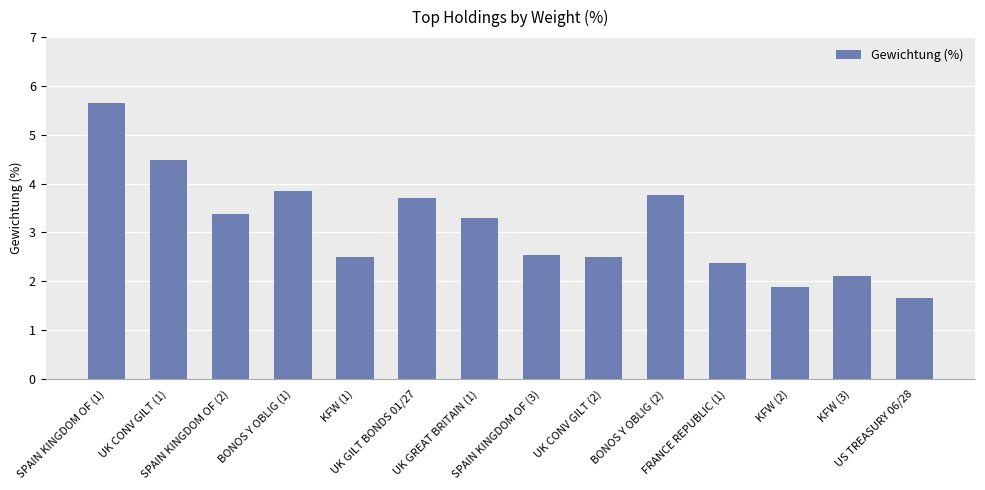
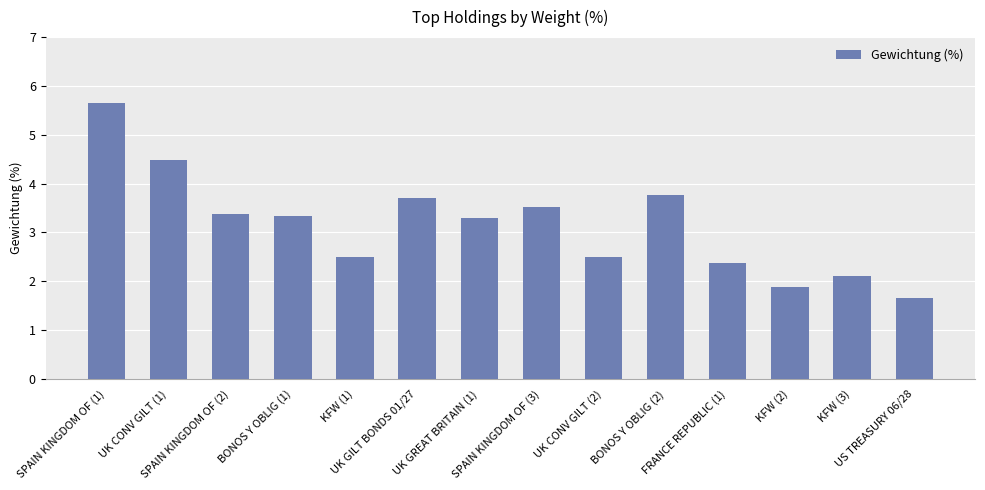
  {
    "SPAIN KINGDOM OF (1)": 5.7,
    "UK CONV GILT (1)": 4.5,
    "SPAIN KINGDOM OF (2)": 3.4,
-   "BONOS Y OBLIG (1)": 3.9,
+   "BONOS Y OBLIG (1)": 3.3,
    "KFW (1)": 2.5,
    "UK GILT BONDS 01/27": 3.7,
    "UK GREAT BRITAIN (1)": 3.3,
-   "SPAIN KINGDOM OF (3)": 2.5,
+   "SPAIN KINGDOM OF (3)": 3.5,
    "UK CONV GILT (2)": 2.5,
    "BONOS Y OBLIG (2)": 3.8,
    "FRANCE REPUBLIC (1)": 2.4,
    "KFW (2)": 1.9,
    "KFW (3)": 2.1,
    "US TREASURY 06/28": 1.7
  }
